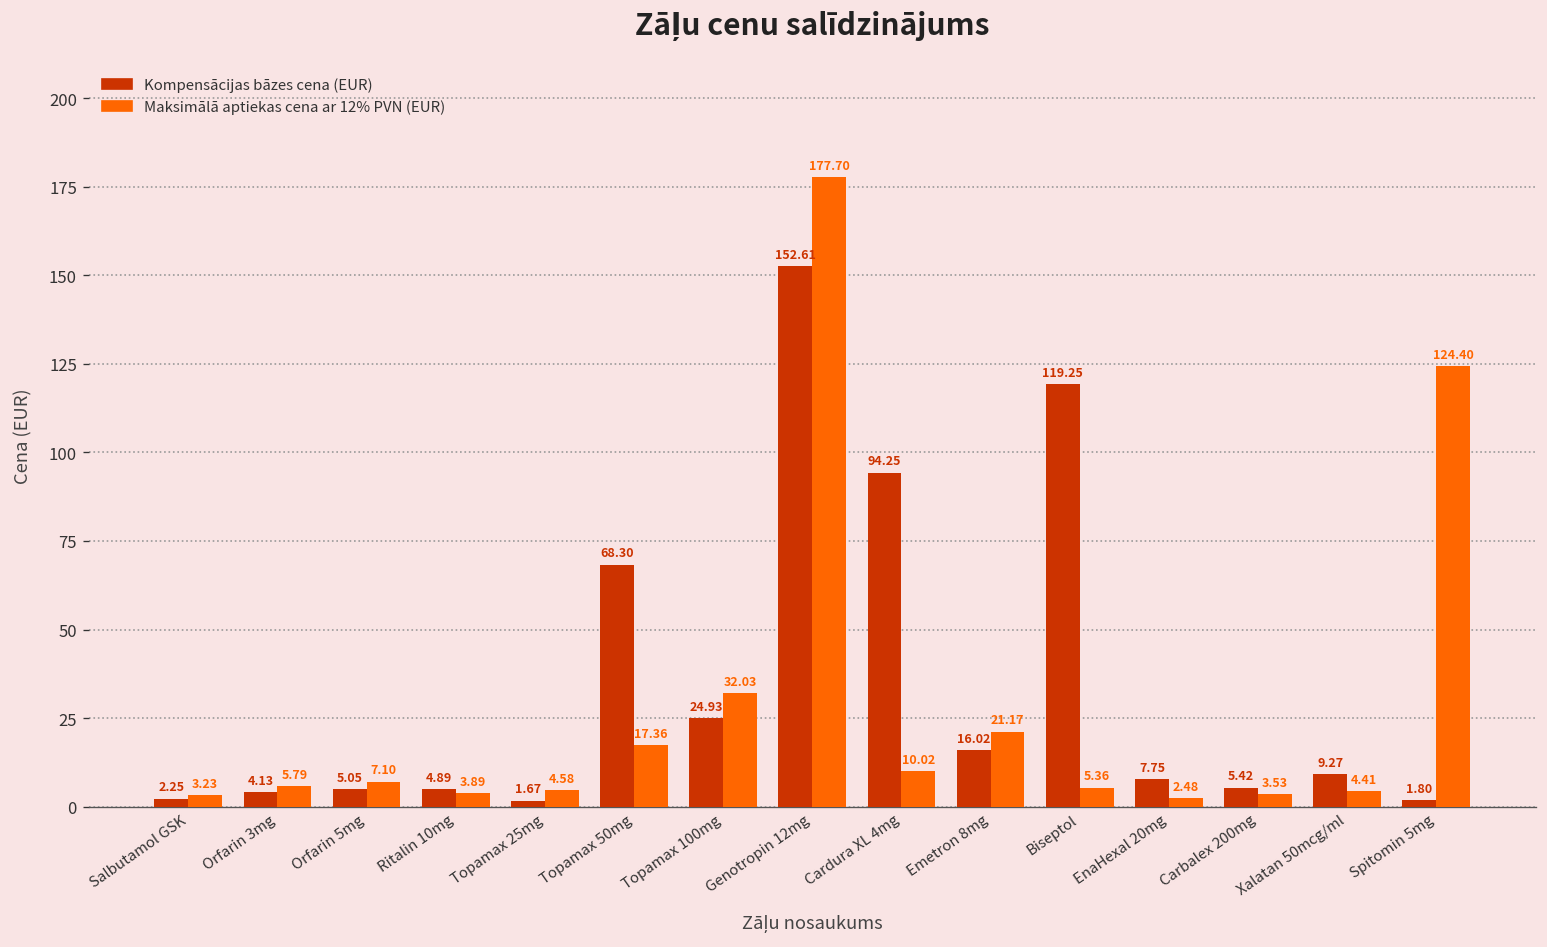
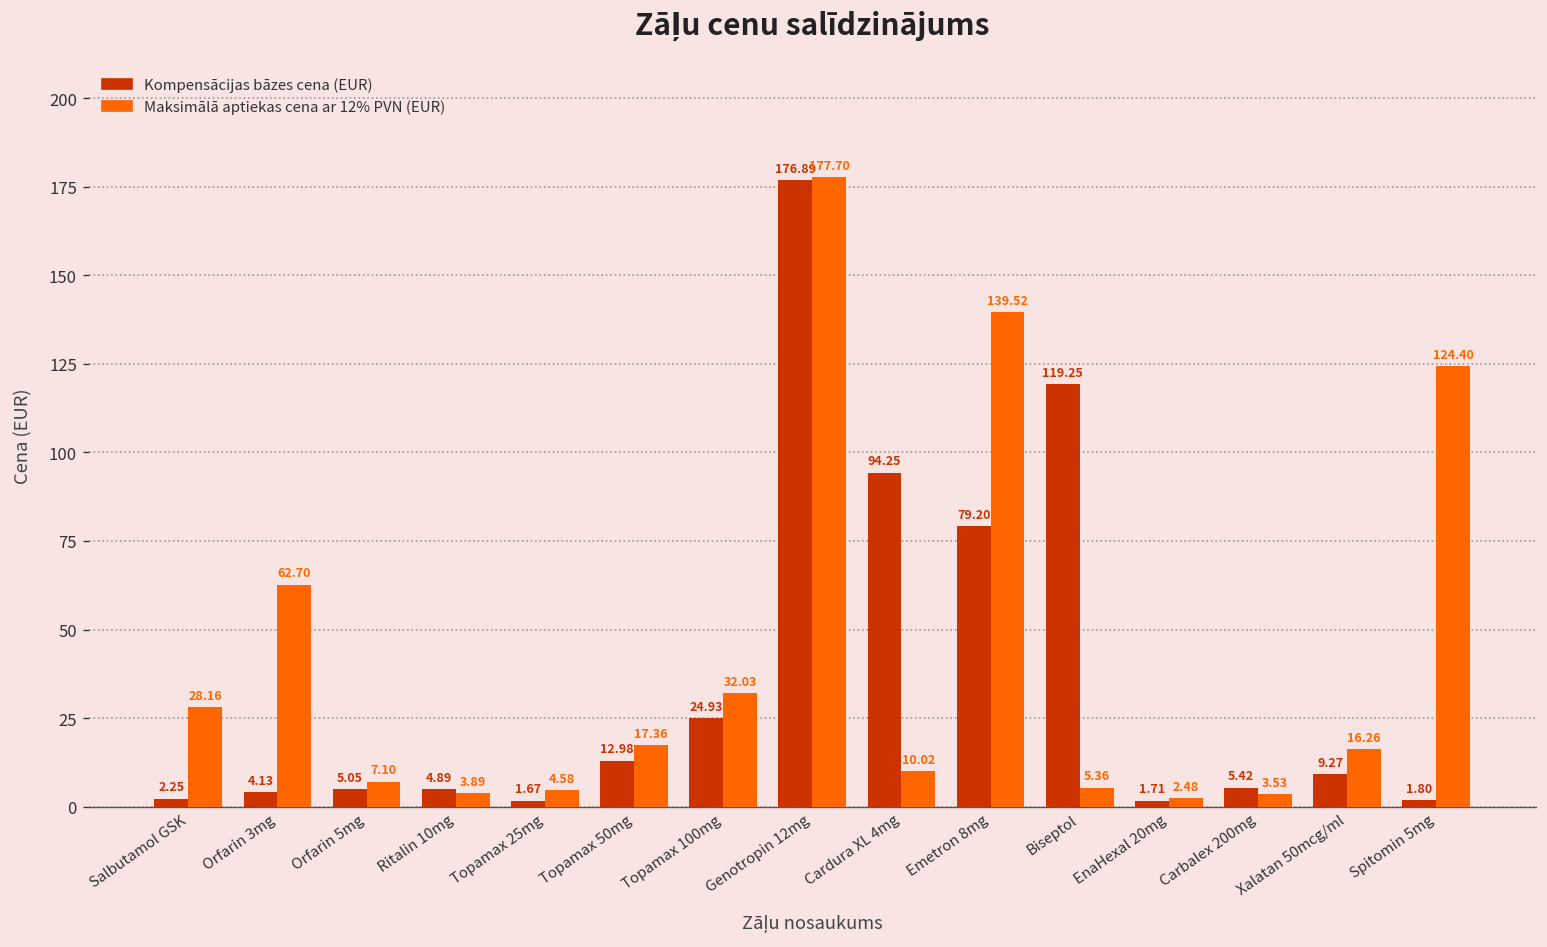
  {
    "Kompensācijas bāzes cena (EUR)": {
      "Salbutamol GSK": 2.25,
      "Orfarin 3mg": 4.13,
      "Orfarin 5mg": 5.05,
      "Ritalin 10mg": 4.89,
      "Topamax 25mg": 1.67,
-     "Topamax 50mg": 68.30,
+     "Topamax 50mg": 12.98,
      "Topamax 100mg": 24.93,
-     "Genotropin 12mg": 152.61,
+     "Genotropin 12mg": 176.89,
      "Cardura XL 4mg": 94.25,
-     "Emetron 8mg": 16.02,
+     "Emetron 8mg": 79.20,
      "Biseptol": 119.25,
-     "EnaHexal 20mg": 7.75,
+     "EnaHexal 20mg": 1.71,
      "Carbalex 200mg": 5.42,
      "Xalatan 50mcg/ml": 9.27,
      "Spitomin 5mg": 1.80
    },
    "Maksimālā aptiekas cena ar 12% PVN (EUR)": {
-     "Salbutamol GSK": 3.23,
-     "Orfarin 3mg": 5.79,
+     "Salbutamol GSK": 28.16,
+     "Orfarin 3mg": 62.70,
      "Orfarin 5mg": 7.10,
      "Ritalin 10mg": 3.89,
      "Topamax 25mg": 4.58,
      "Topamax 50mg": 17.36,
      "Topamax 100mg": 32.03,
      "Genotropin 12mg": 177.70,
      "Cardura XL 4mg": 10.02,
-     "Emetron 8mg": 21.17,
+     "Emetron 8mg": 139.52,
      "Biseptol": 5.36,
      "EnaHexal 20mg": 2.48,
      "Carbalex 200mg": 3.53,
-     "Xalatan 50mcg/ml": 4.41,
+     "Xalatan 50mcg/ml": 16.26,
      "Spitomin 5mg": 124.40
    }
  }
